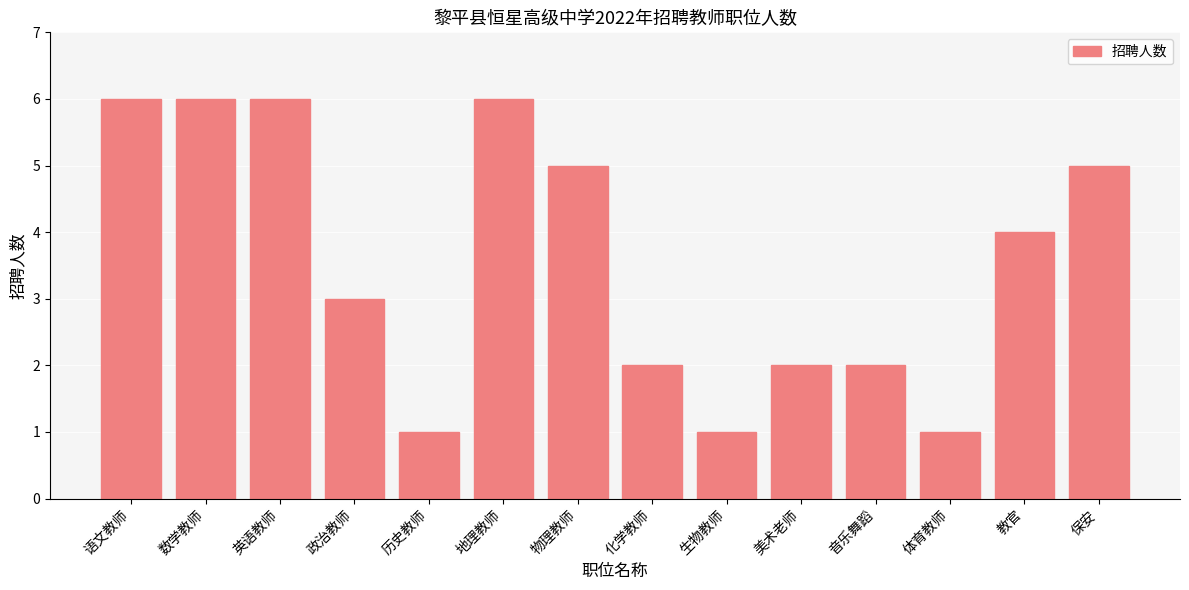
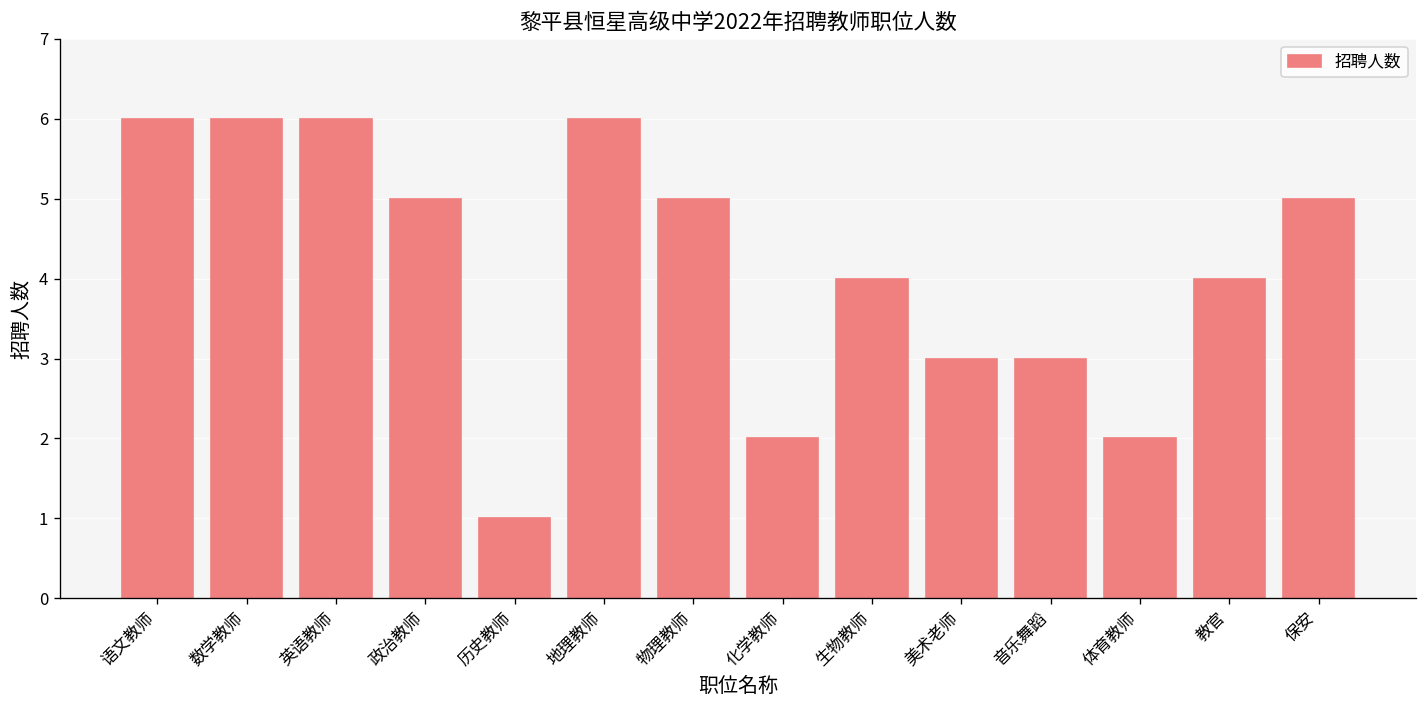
  {
    "语文教师": 6,
    "数学教师": 6,
    "英语教师": 6,
-   "政治教师": 3,
+   "政治教师": 5,
    "历史教师": 1,
    "地理教师": 6,
    "物理教师": 5,
    "化学教师": 2,
-   "生物教师": 1,
-   "美术老师": 2,
-   "音乐舞蹈": 2,
-   "体育教师": 1,
+   "生物教师": 4,
+   "美术老师": 3,
+   "音乐舞蹈": 3,
+   "体育教师": 2,
    "教官": 4,
    "保安": 5
  }
